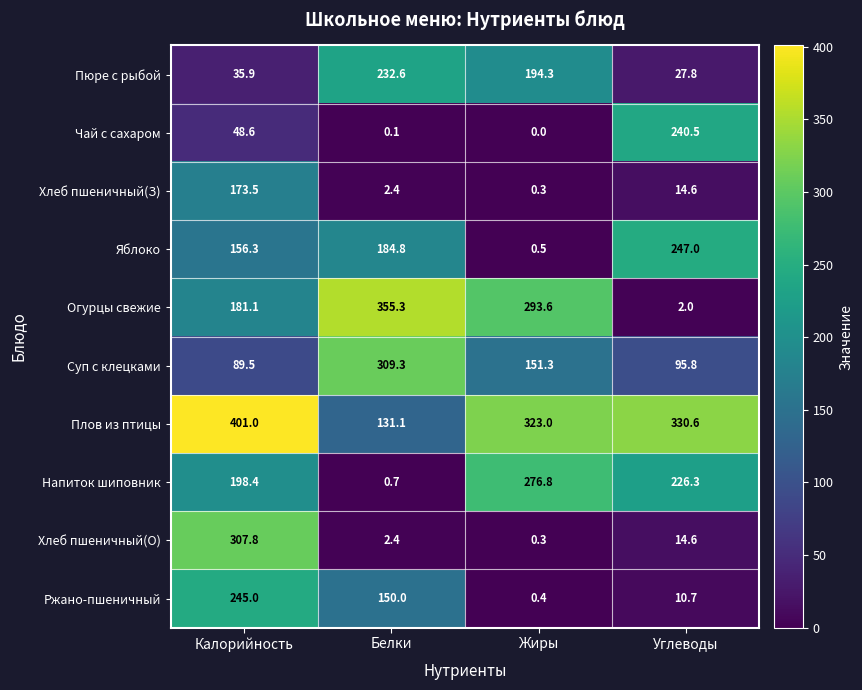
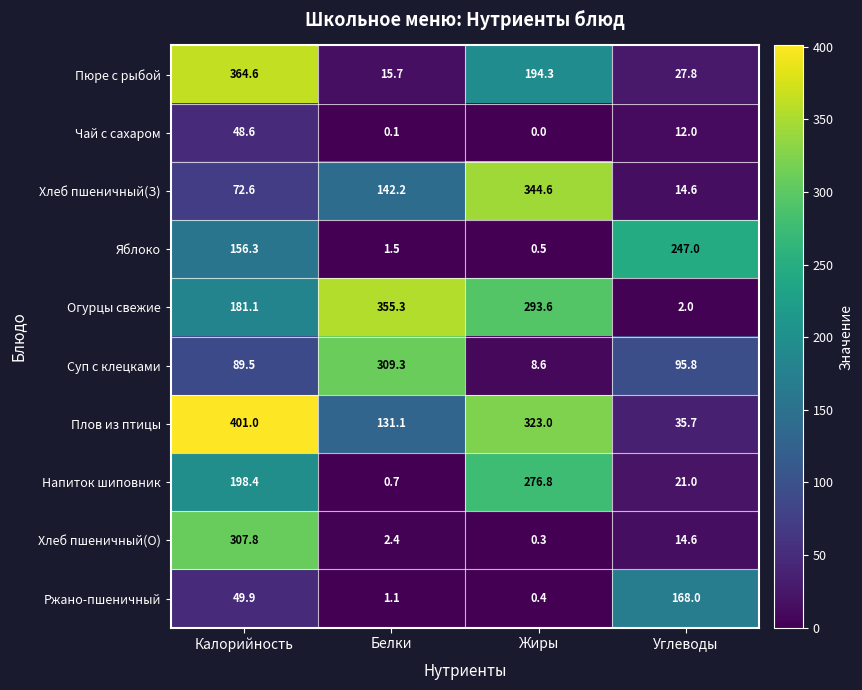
  {
    "Пюре с рыбой": {
-     "Калорийность": 35.9,
-     "Белки": 232.6,
+     "Калорийность": 364.6,
+     "Белки": 15.7,
      "Жиры": 194.3,
      "Углеводы": 27.8
    },
    "Чай с сахаром": {
      "Калорийность": 48.6,
      "Белки": 0.1,
      "Жиры": 0.0,
-     "Углеводы": 240.5
+     "Углеводы": 12.0
    },
    "Хлеб пшеничный(З)": {
-     "Калорийность": 173.5,
-     "Белки": 2.4,
-     "Жиры": 0.3,
+     "Калорийность": 72.6,
+     "Белки": 142.2,
+     "Жиры": 344.6,
      "Углеводы": 14.6
    },
    "Яблоко": {
      "Калорийность": 156.3,
-     "Белки": 184.8,
+     "Белки": 1.5,
      "Жиры": 0.5,
      "Углеводы": 247.0
    },
    "Огурцы свежие": {
      "Калорийность": 181.1,
      "Белки": 355.3,
      "Жиры": 293.6,
      "Углеводы": 2.0
    },
    "Суп с клецками": {
      "Калорийность": 89.5,
      "Белки": 309.3,
-     "Жиры": 151.3,
+     "Жиры": 8.6,
      "Углеводы": 95.8
    },
    "Плов из птицы": {
      "Калорийность": 401.0,
      "Белки": 131.1,
      "Жиры": 323.0,
-     "Углеводы": 330.6
+     "Углеводы": 35.7
    },
    "Напиток шиповник": {
      "Калорийность": 198.4,
      "Белки": 0.7,
      "Жиры": 276.8,
-     "Углеводы": 226.3
+     "Углеводы": 21.0
    },
    "Хлеб пшеничный(О)": {
      "Калорийность": 307.8,
      "Белки": 2.4,
      "Жиры": 0.3,
      "Углеводы": 14.6
    },
    "Ржано-пшеничный": {
-     "Калорийность": 245.0,
-     "Белки": 150.0,
+     "Калорийность": 49.9,
+     "Белки": 1.1,
      "Жиры": 0.4,
-     "Углеводы": 10.7
+     "Углеводы": 168.0
    }
  }
